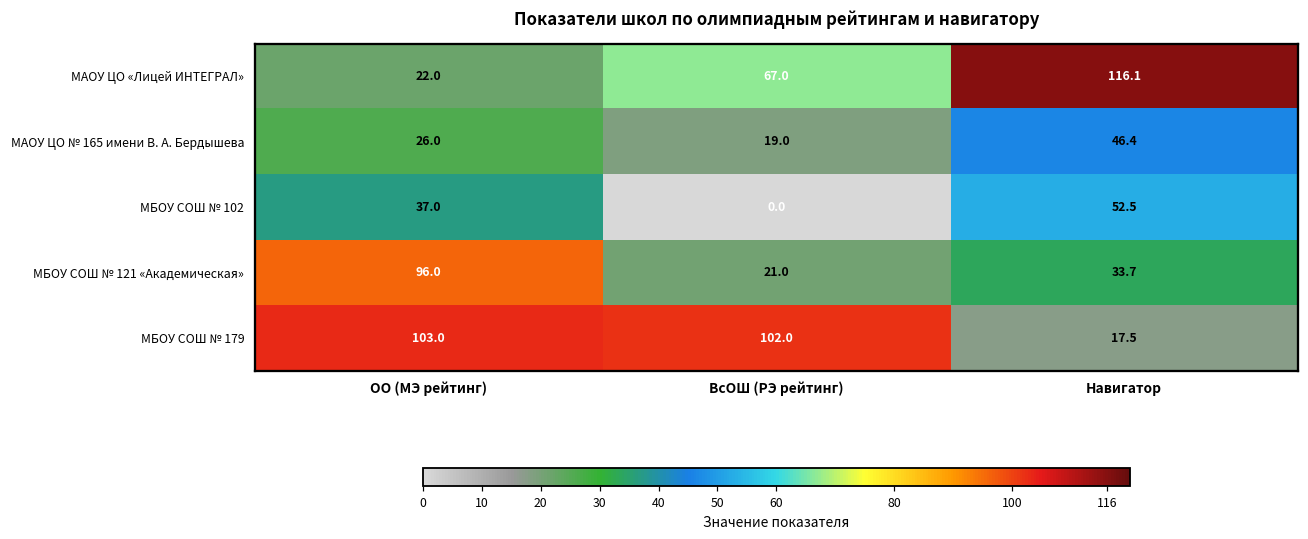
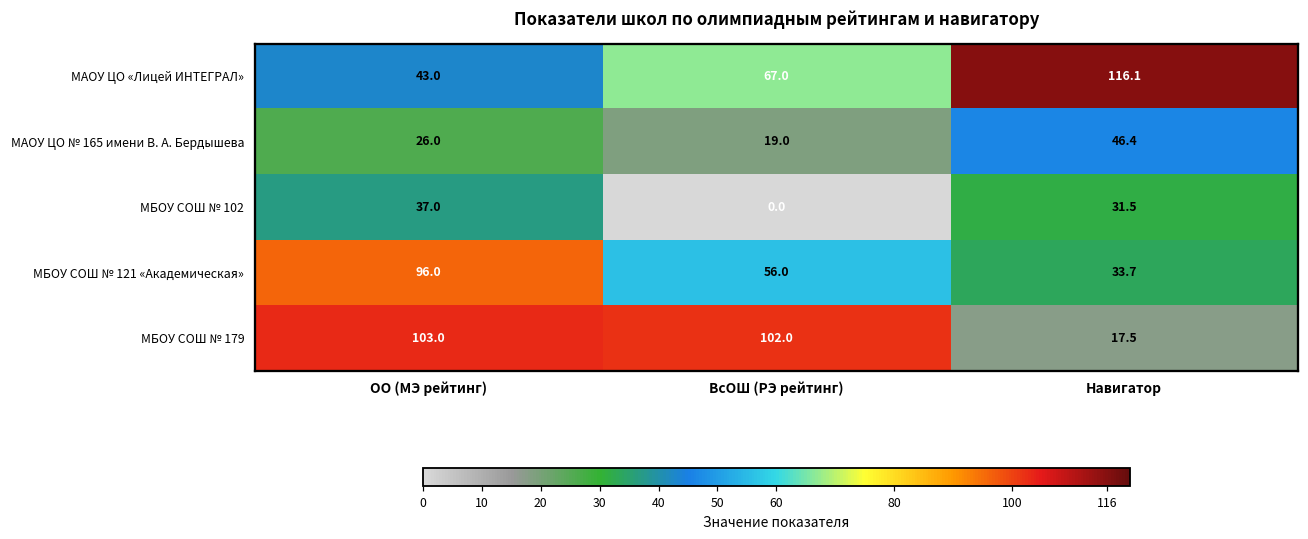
  {
    "МАОУ ЦО «Лицей ИНТЕГРАЛ»": {
-     "ОО (МЭ рейтинг)": 22.0,
+     "ОО (МЭ рейтинг)": 43.0,
      "ВсОШ (РЭ рейтинг)": 67.0,
      "Навигатор": 116.1
    },
    "МАОУ ЦО № 165 имени В. А. Бердышева": {
      "ОО (МЭ рейтинг)": 26.0,
      "ВсОШ (РЭ рейтинг)": 19.0,
      "Навигатор": 46.4
    },
    "МБОУ СОШ № 102": {
      "ОО (МЭ рейтинг)": 37.0,
-     "Навигатор": 52.5
+     "Навигатор": 31.5
    },
    "МБОУ СОШ № 121 «Академическая»": {
      "ОО (МЭ рейтинг)": 96.0,
-     "ВсОШ (РЭ рейтинг)": 21.0,
+     "ВсОШ (РЭ рейтинг)": 56.0,
      "Навигатор": 33.7
    },
    "МБОУ СОШ № 179": {
      "ОО (МЭ рейтинг)": 103.0,
      "ВсОШ (РЭ рейтинг)": 102.0,
      "Навигатор": 17.5
    }
  }
